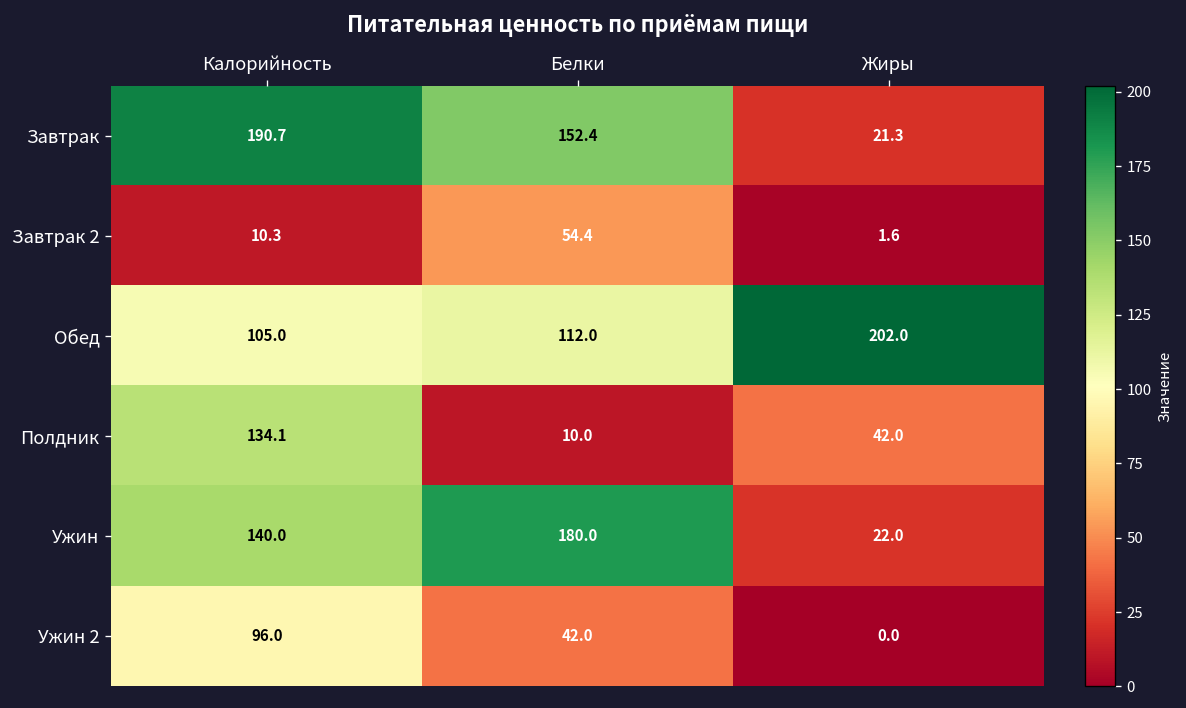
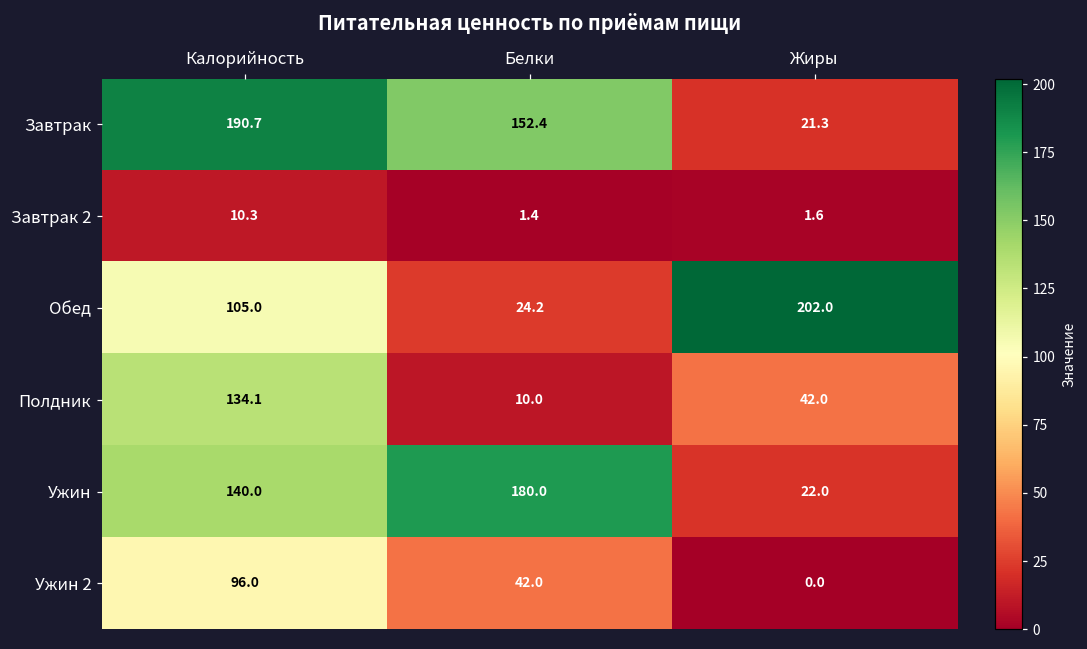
  {
    "Завтрак": {
      "Калорийность": 190.7,
      "Белки": 152.4,
      "Жиры": 21.3
    },
    "Завтрак 2": {
      "Калорийность": 10.3,
-     "Белки": 54.4,
+     "Белки": 1.4,
      "Жиры": 1.6
    },
    "Обед": {
      "Калорийность": 105.0,
-     "Белки": 112.0,
+     "Белки": 24.2,
      "Жиры": 202.0
    },
    "Полдник": {
      "Калорийность": 134.1,
      "Белки": 10.0,
      "Жиры": 42.0
    },
    "Ужин": {
      "Калорийность": 140.0,
      "Белки": 180.0,
      "Жиры": 22.0
    },
    "Ужин 2": {
      "Калорийность": 96.0,
      "Белки": 42.0,
      "Жиры": 0.0
    }
  }
